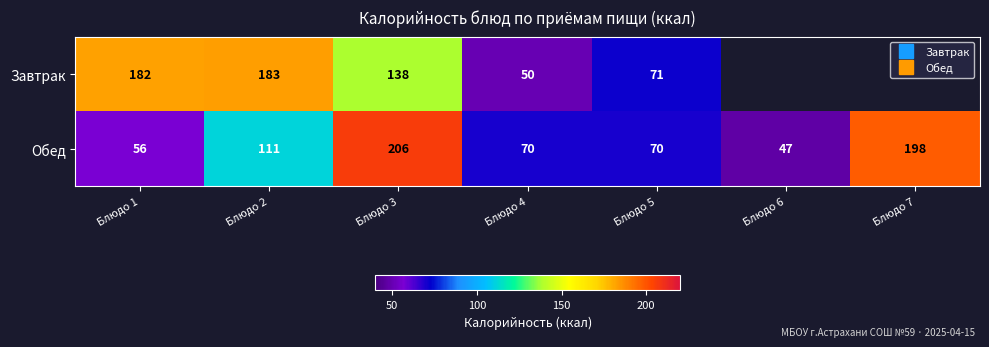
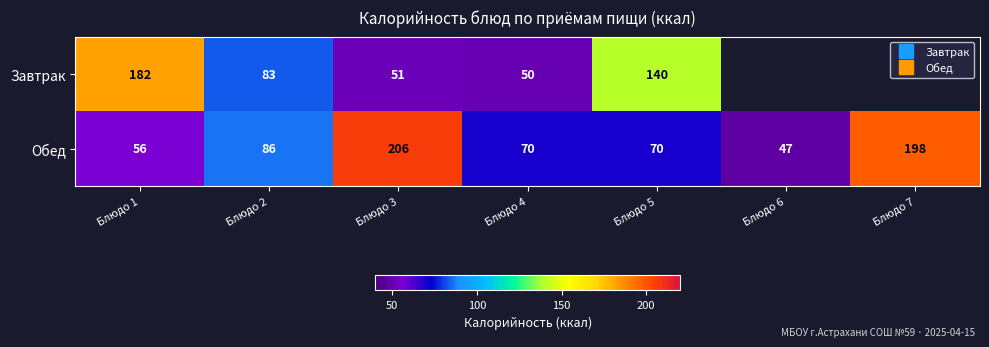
  {
    "Завтрак": {
      "Блюдо 1": 182,
-     "Блюдо 2": 183,
-     "Блюдо 3": 138,
+     "Блюдо 2": 83,
+     "Блюдо 3": 51,
      "Блюдо 4": 50,
-     "Блюдо 5": 71
+     "Блюдо 5": 140
    },
    "Обед": {
      "Блюдо 1": 56,
-     "Блюдо 2": 111,
+     "Блюдо 2": 86,
      "Блюдо 3": 206,
      "Блюдо 4": 70,
      "Блюдо 5": 70,
      "Блюдо 6": 47,
      "Блюдо 7": 198
    }
  }
